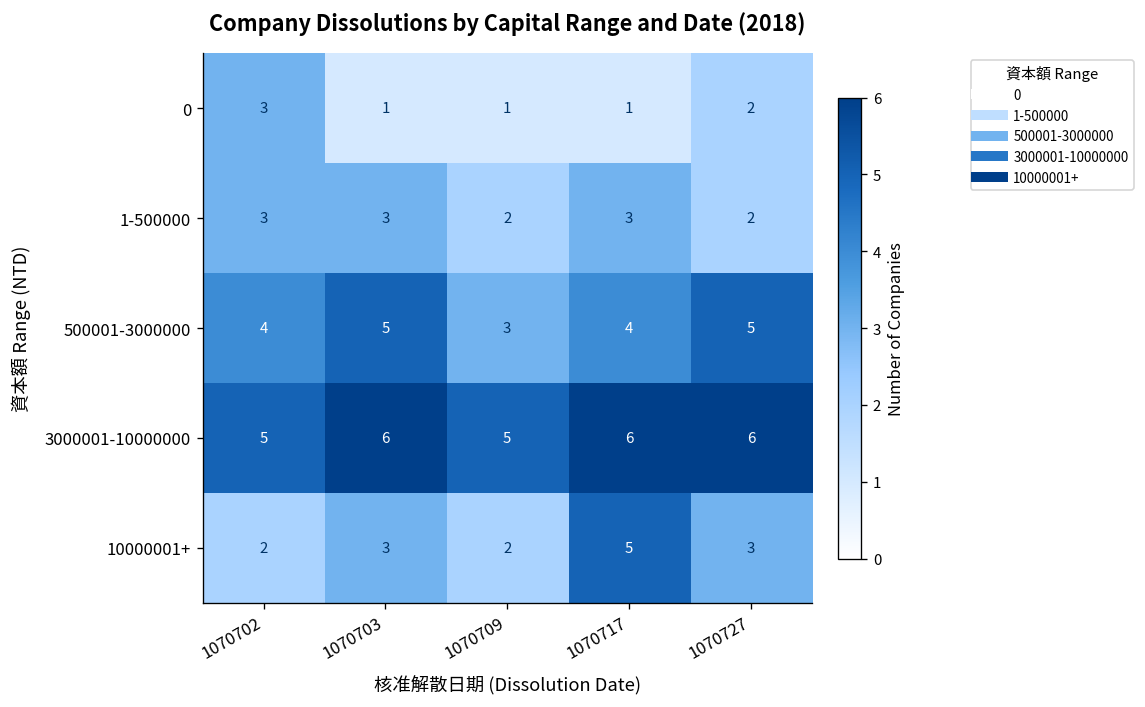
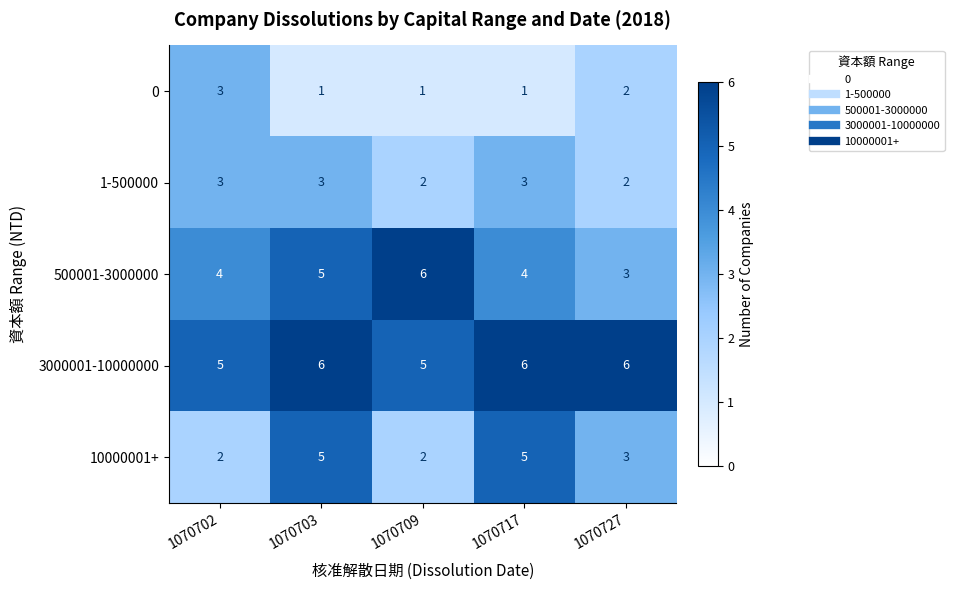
  {
    "0": {
      "1070702": 3,
      "1070703": 1,
      "1070709": 1,
      "1070717": 1,
      "1070727": 2
    },
    "1-500000": {
      "1070702": 3,
      "1070703": 3,
      "1070709": 2,
      "1070717": 3,
      "1070727": 2
    },
    "500001-3000000": {
      "1070702": 4,
      "1070703": 5,
-     "1070709": 3,
+     "1070709": 6,
      "1070717": 4,
-     "1070727": 5
+     "1070727": 3
    },
    "3000001-10000000": {
      "1070702": 5,
      "1070703": 6,
      "1070709": 5,
      "1070717": 6,
      "1070727": 6
    },
    "10000001+": {
      "1070702": 2,
-     "1070703": 3,
+     "1070703": 5,
      "1070709": 2,
      "1070717": 5,
      "1070727": 3
    }
  }
